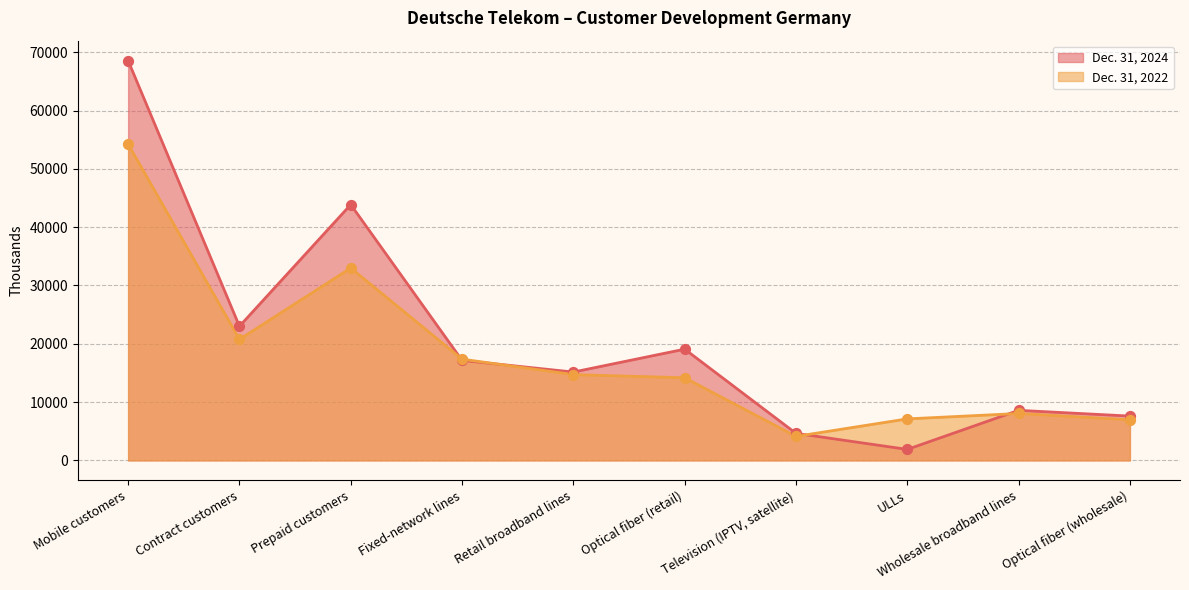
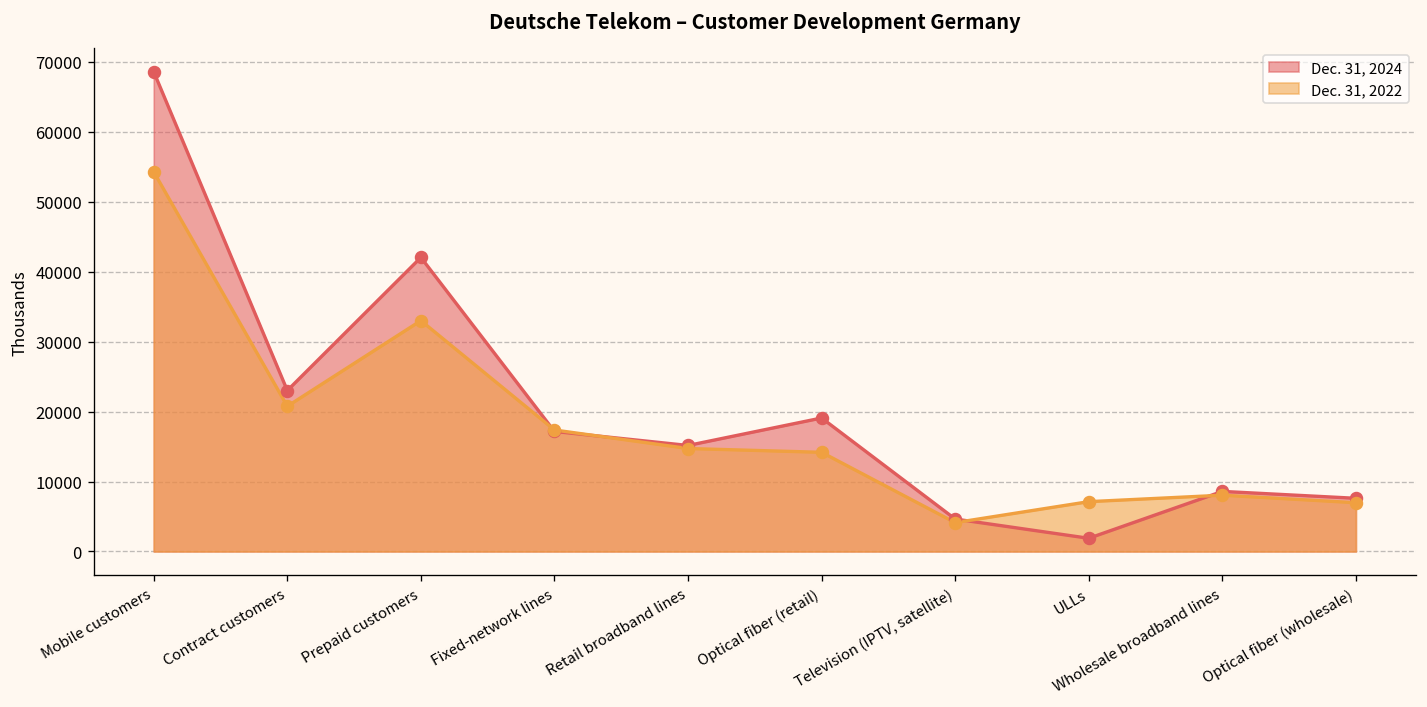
  {
    "Dec. 31, 2024": {
      "Mobile customers": 69000,
      "Contract customers": 23000,
-     "Prepaid customers": 44000,
+     "Prepaid customers": 42000,
      "Optical fiber (retail)": 19000,
      "Television (IPTV, satellite)": 5000,
      "ULLs": 2000,
      "Wholesale broadband lines": 9000,
      "Optical fiber (wholesale)": 8000
    },
    "Dec. 31, 2022": {
      "Mobile customers": 54000,
      "Contract customers": 21000,
      "Prepaid customers": 33000,
      "Optical fiber (retail)": 14000,
      "Television (IPTV, satellite)": 4000,
      "ULLs": 7000,
      "Wholesale broadband lines": 8000,
      "Optical fiber (wholesale)": 7000
    }
  }
